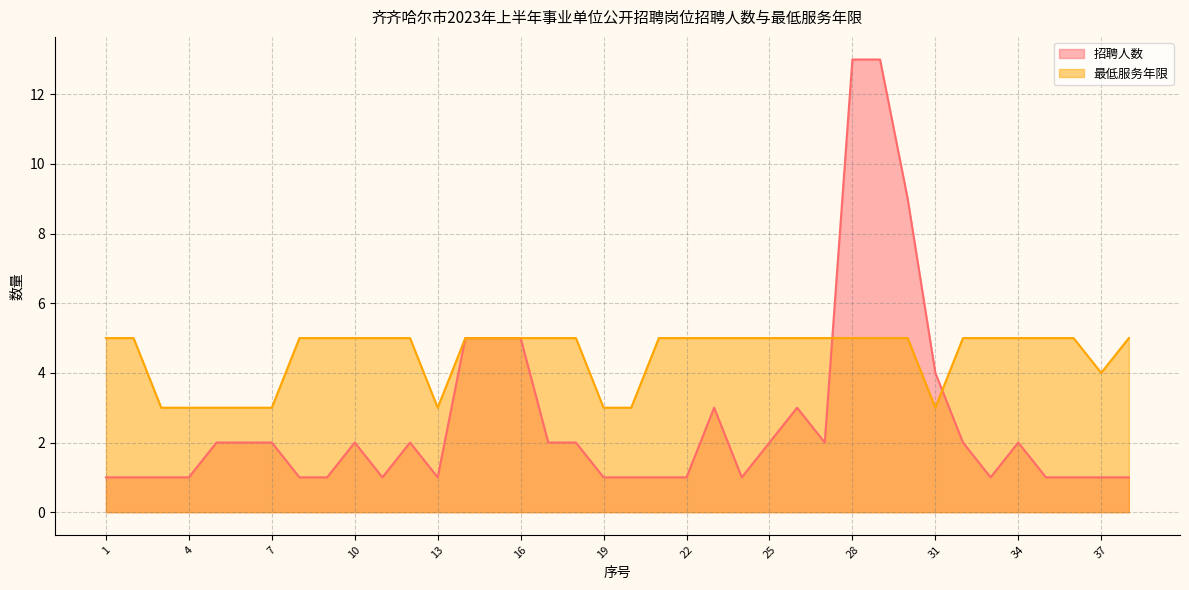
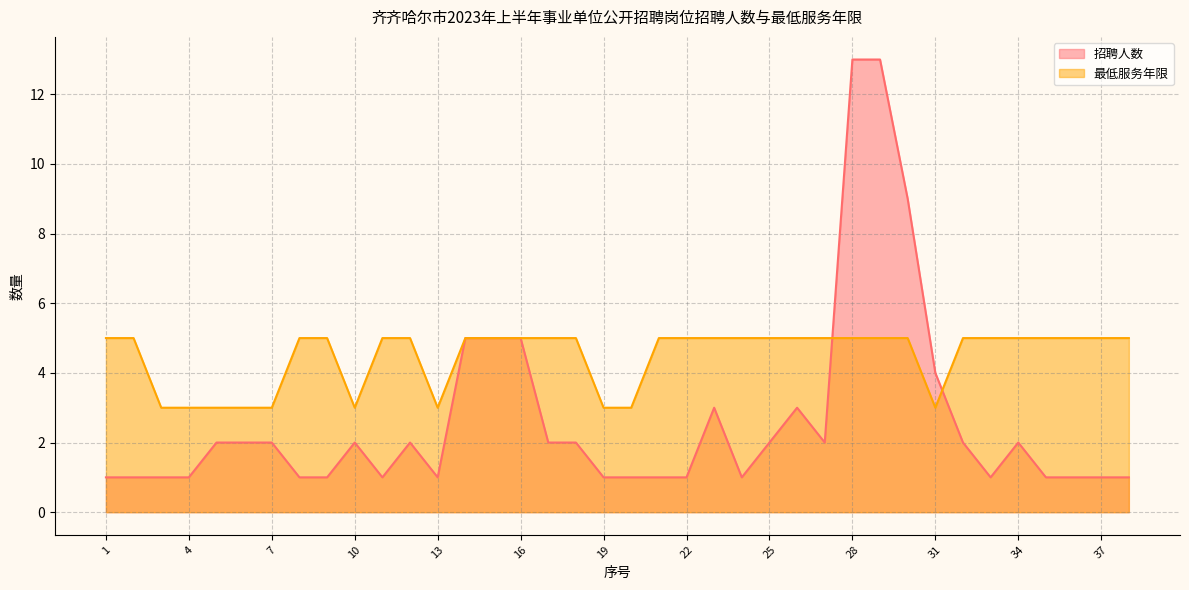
  {
    "招聘人数": {
      "1": 1,
      "4": 1,
      "7": 2,
      "10": 2,
      "13": 1,
      "19": 1,
      "22": 1,
      "25": 2,
      "28": 13,
      "31": 4,
      "34": 2,
      "37": 1
    },
    "最低服务年限": {
      "1": 5,
      "4": 3,
      "7": 3,
-     "10": 5,
+     "10": 3,
      "13": 3,
      "19": 3,
      "22": 5,
      "25": 5,
      "28": 5,
      "31": 3,
      "34": 5,
-     "37": 4
+     "37": 5
    }
  }
